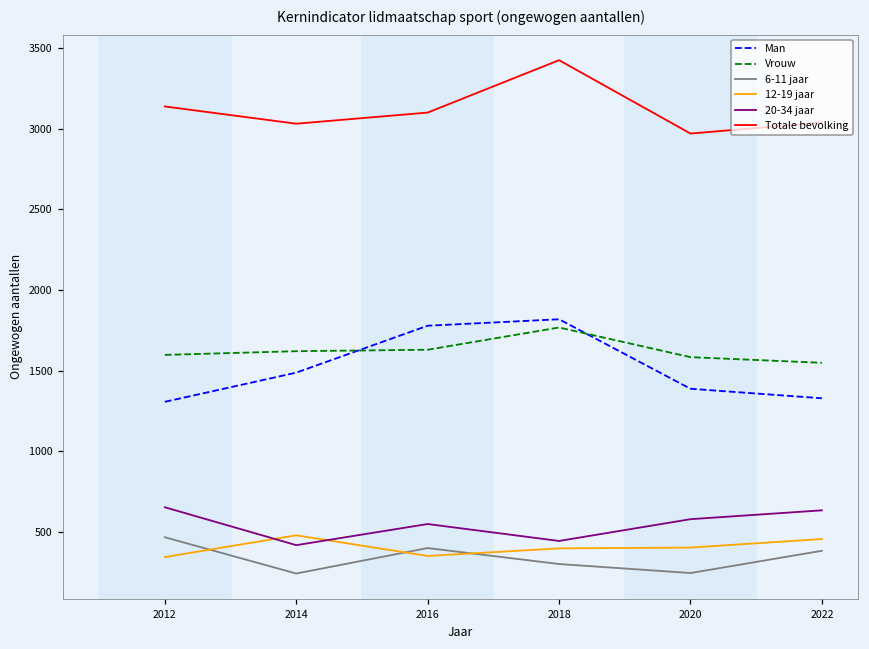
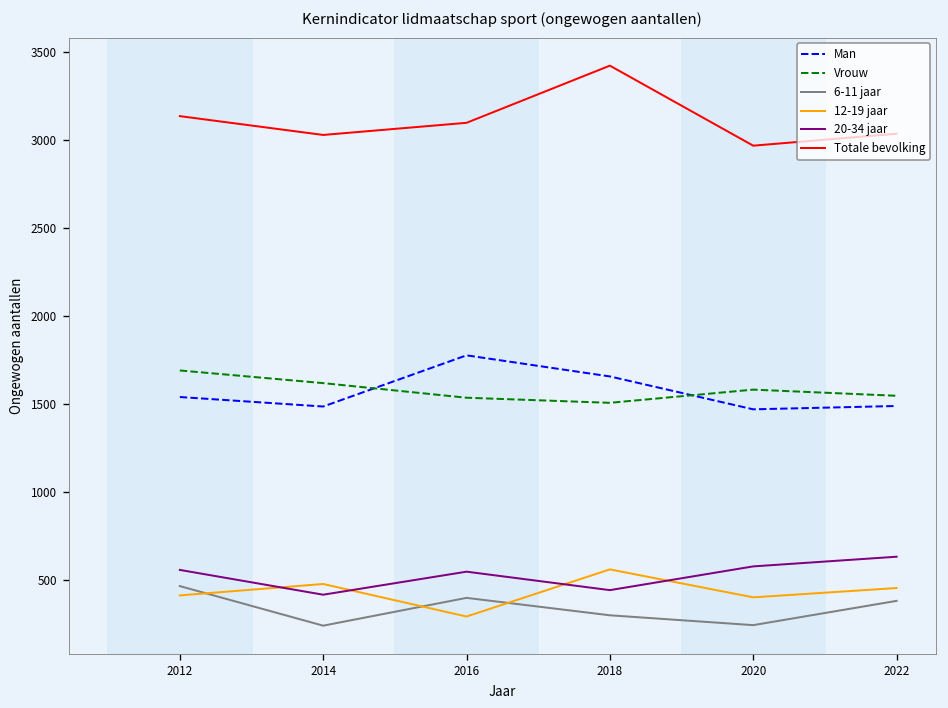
  {
    "Man": {
-     "2012": 1310,
+     "2012": 1540,
      "2014": 1490,
      "2016": 1780,
-     "2018": 1820,
-     "2020": 1390,
-     "2022": 1330
+     "2018": 1660,
+     "2020": 1470,
+     "2022": 1490
    },
    "Vrouw": {
-     "2012": 1600,
+     "2012": 1690,
      "2014": 1620,
-     "2016": 1630,
-     "2018": 1770,
+     "2016": 1540,
+     "2018": 1510,
      "2020": 1580,
      "2022": 1550
    },
    "6-11 jaar": {
      "2012": 470,
      "2014": 240,
      "2016": 400,
      "2018": 300,
      "2020": 240,
      "2022": 380
    },
    "12-19 jaar": {
-     "2012": 340,
+     "2012": 410,
      "2014": 480,
-     "2016": 350,
-     "2018": 400,
+     "2016": 290,
+     "2018": 560,
      "2020": 400,
      "2022": 460
    },
    "20-34 jaar": {
-     "2012": 650,
+     "2012": 560,
      "2014": 420,
      "2016": 550,
      "2018": 440,
      "2020": 580,
      "2022": 630
    },
    "Totale bevolking": {
      "2012": 3140,
      "2014": 3030,
      "2016": 3100,
      "2018": 3430,
      "2020": 2970
    }
  }
